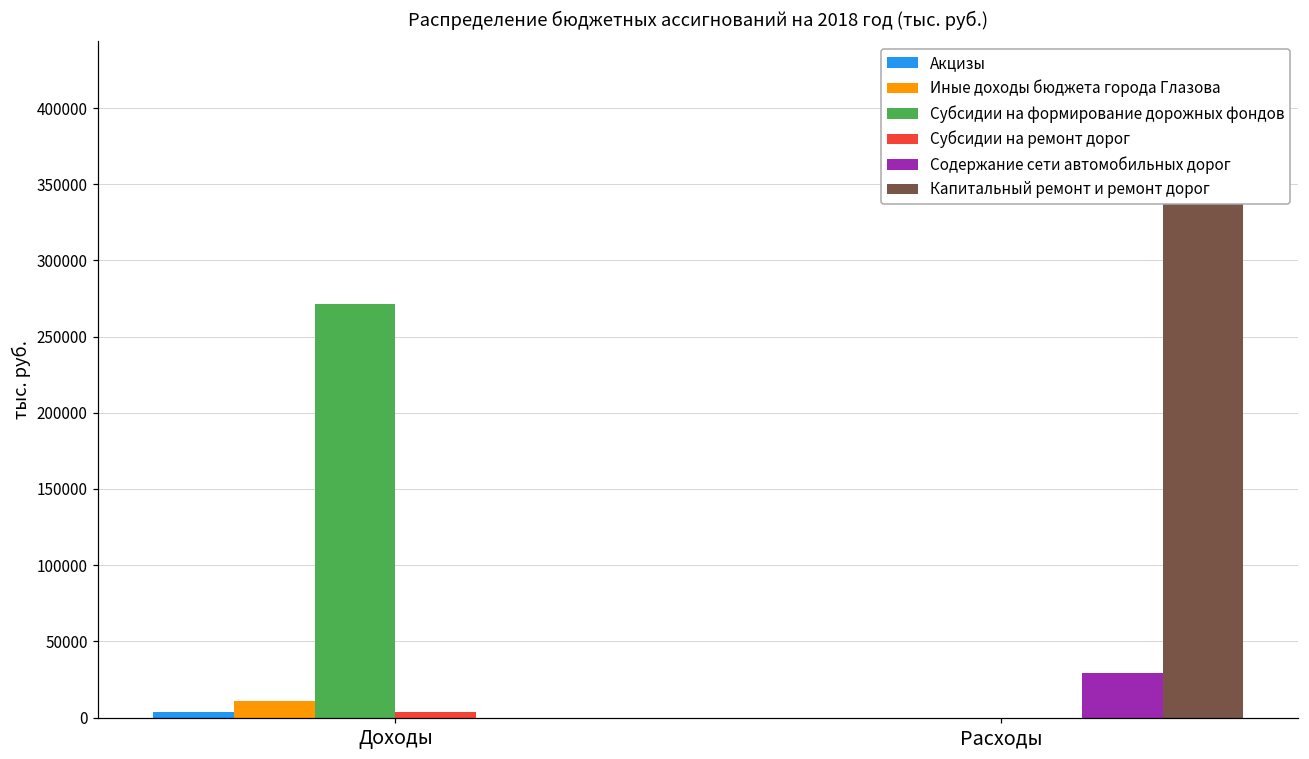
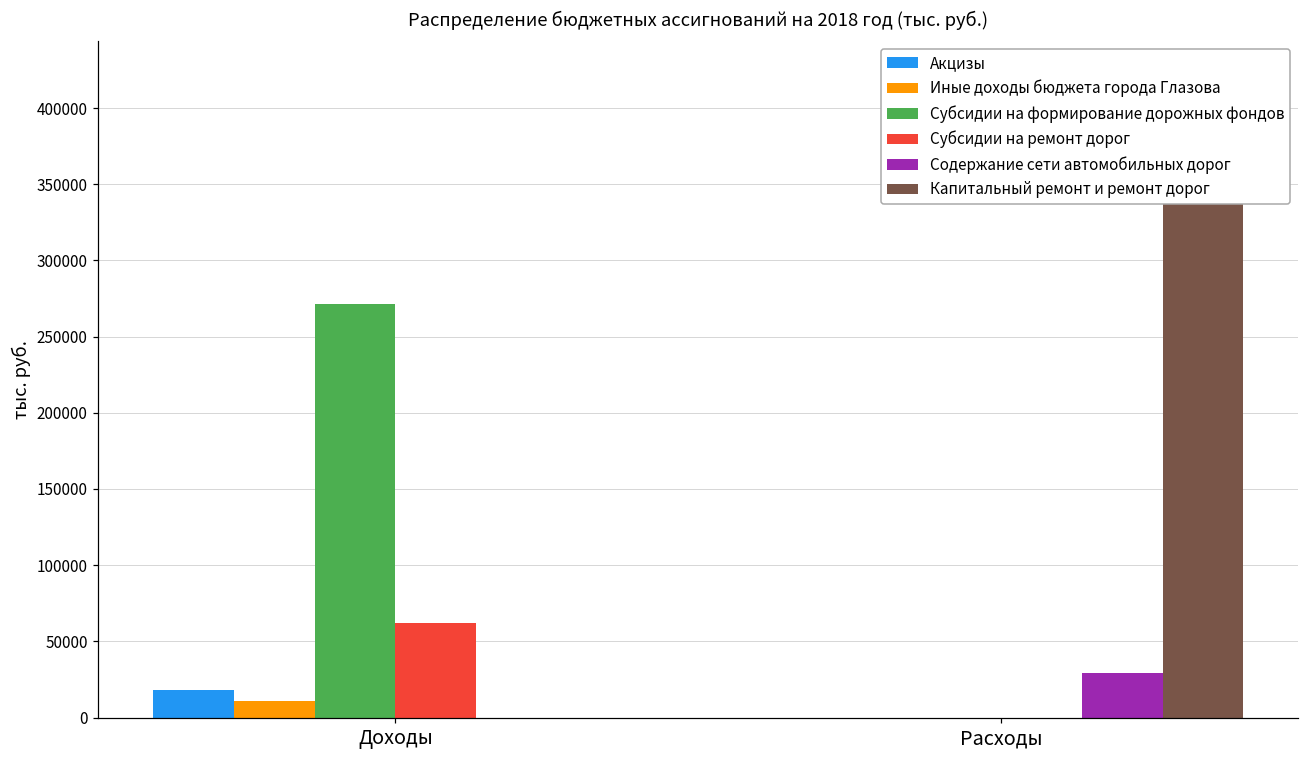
  {
    "Акцизы": {
-     "Доходы": 4000,
+     "Доходы": 18000,
      "Расходы": 0
    },
    "Иные доходы бюджета города Глазова": {
      "Доходы": 11000,
      "Расходы": 0
    },
    "Субсидии на формирование дорожных фондов": {
      "Доходы": 271000,
      "Расходы": 0
    },
    "Субсидии на ремонт дорог": {
-     "Доходы": 4000,
+     "Доходы": 62000,
      "Расходы": 0
    },
    "Содержание сети автомобильных дорог": {
      "Доходы": 0,
      "Расходы": 30000
    },
    "Капитальный ремонт и ремонт дорог": {
      "Доходы": 0
    }
  }
